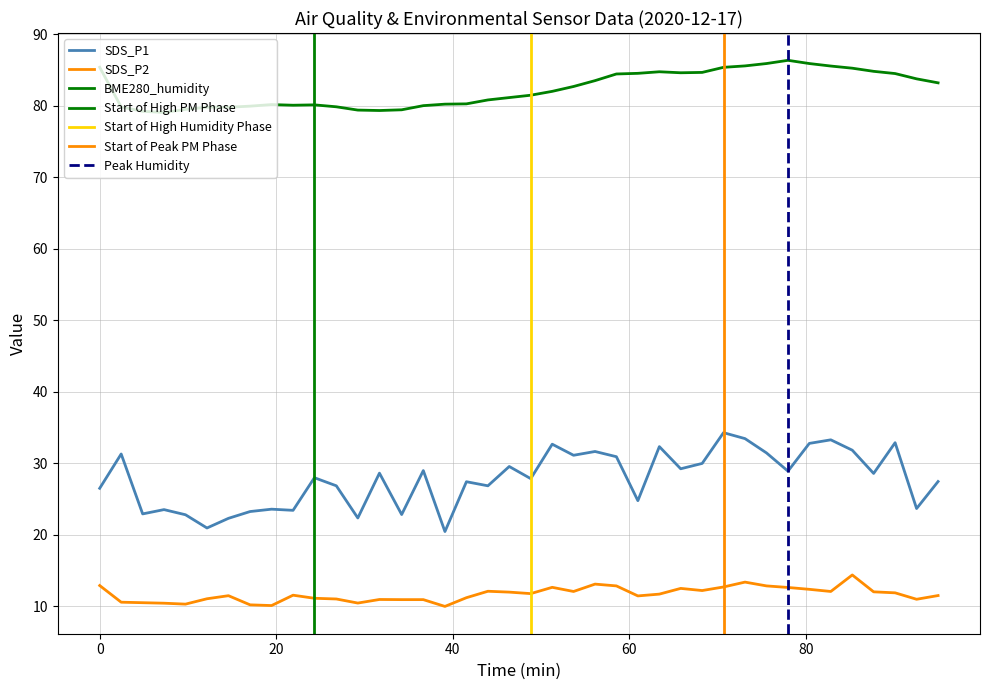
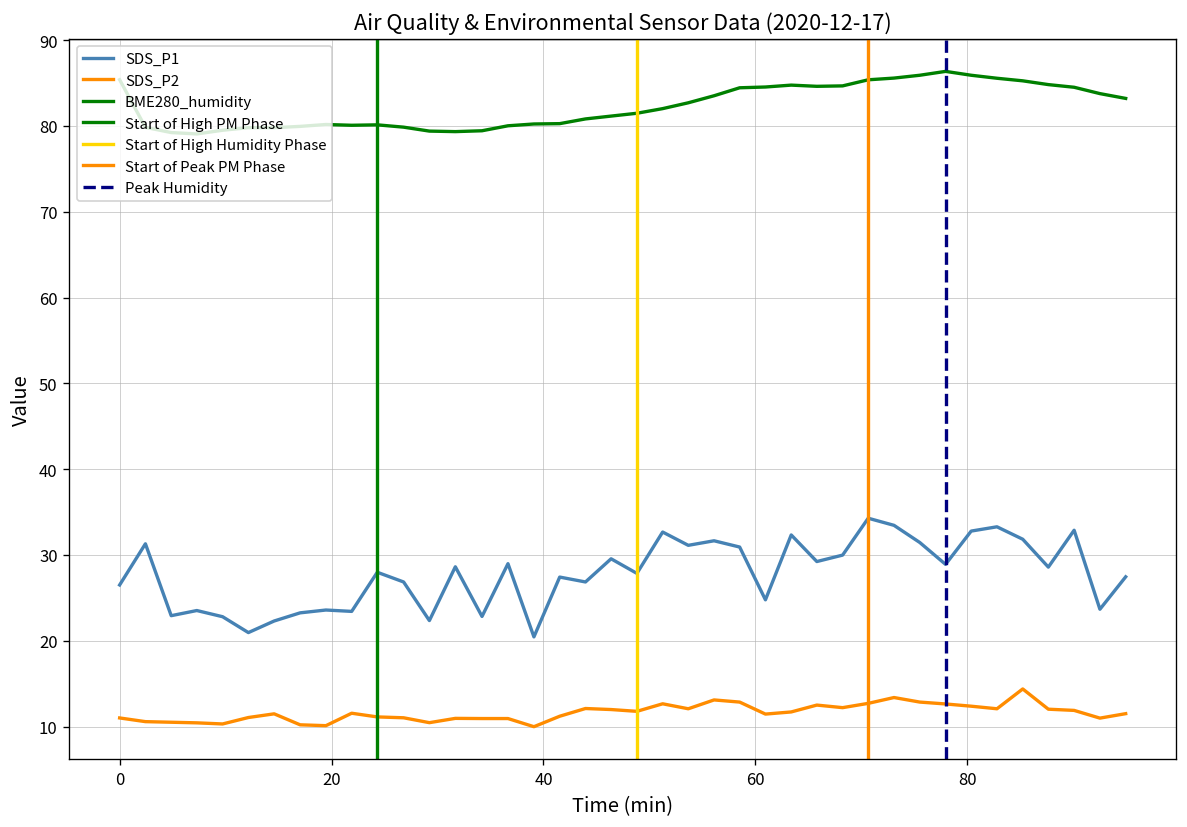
  {
    "SDS_P1": {
      "0": 27
    },
    "SDS_P2": {
-     "0": 13
+     "0": 11
    }
  }
